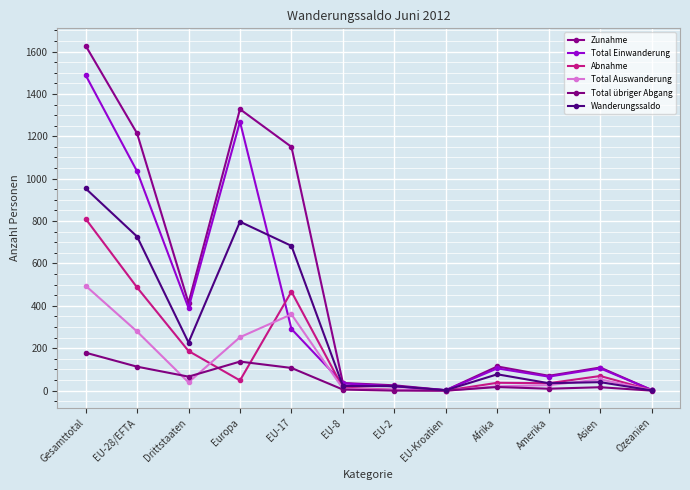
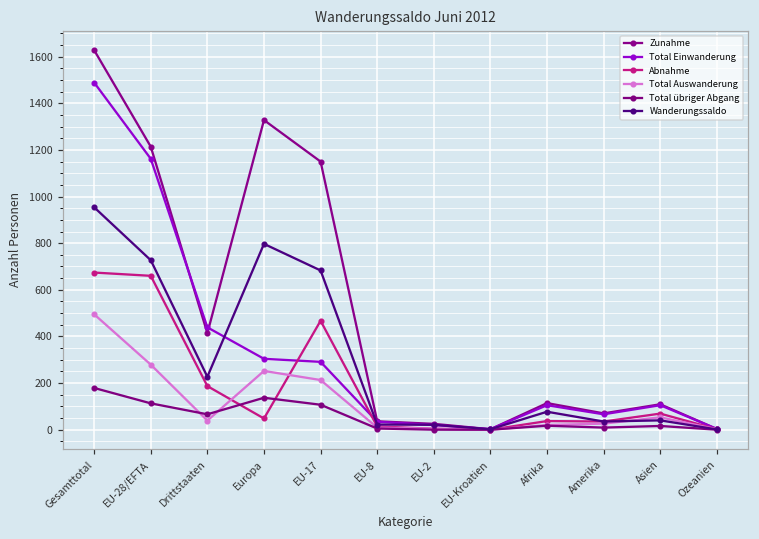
  {
    "Total Einwanderung": {
      "Gesamttotal": 1490,
-     "EU-28/EFTA": 1040,
-     "Drittstaaten": 390,
-     "Europa": 1270,
+     "EU-28/EFTA": 1160,
+     "Drittstaaten": 440,
+     "Europa": 300,
      "EU-17": 290
    },
    "Abnahme": {
-     "Gesamttotal": 810,
-     "EU-28/EFTA": 490,
+     "Gesamttotal": 670,
+     "EU-28/EFTA": 660,
      "Drittstaaten": 190,
      "Europa": 50,
      "EU-17": 470,
      "Afrika": 40,
      "Asien": 70
    },
    "Total Auswanderung": {
      "Gesamttotal": 500,
      "EU-28/EFTA": 280,
      "Drittstaaten": 40,
      "Europa": 250,
-     "EU-17": 360,
+     "EU-17": 210,
      "Asien": 50
    }
  }
